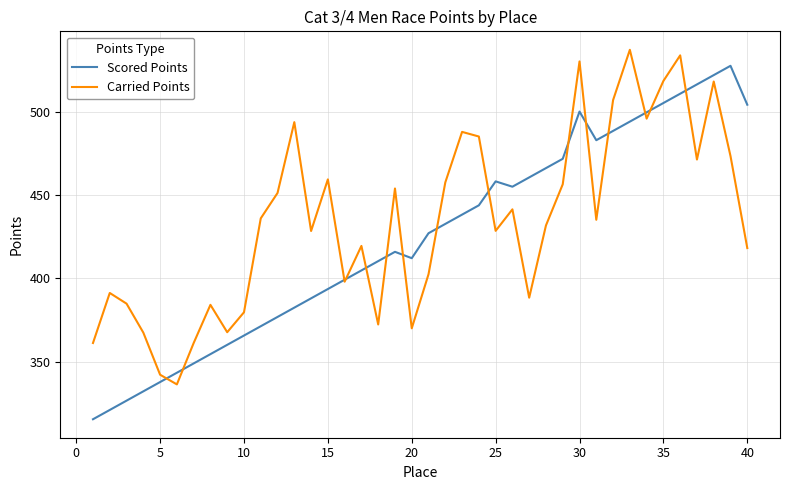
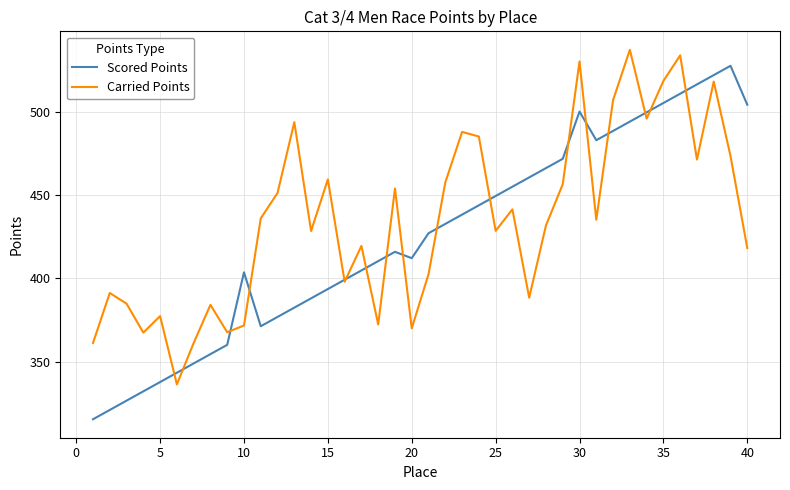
  {
    "Scored Points": {
      "5": 338,
-     "10": 366,
+     "10": 404,
      "15": 394,
      "20": 412,
-     "25": 458,
+     "25": 449,
      "30": 500,
      "35": 505,
      "40": 504
    },
    "Carried Points": {
-     "5": 342,
-     "10": 380,
+     "5": 377,
+     "10": 372,
      "15": 459,
      "20": 370,
      "25": 429,
      "30": 530,
      "35": 518,
      "40": 418
    }
  }
